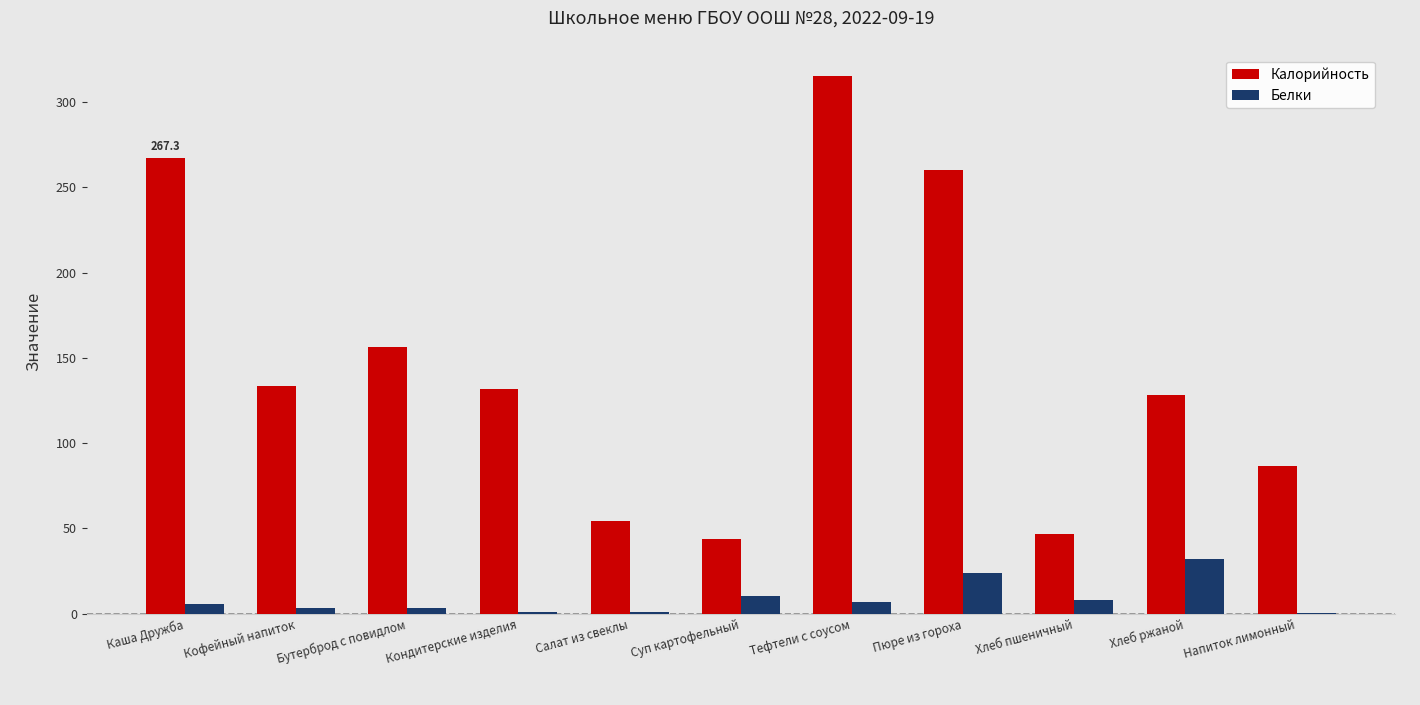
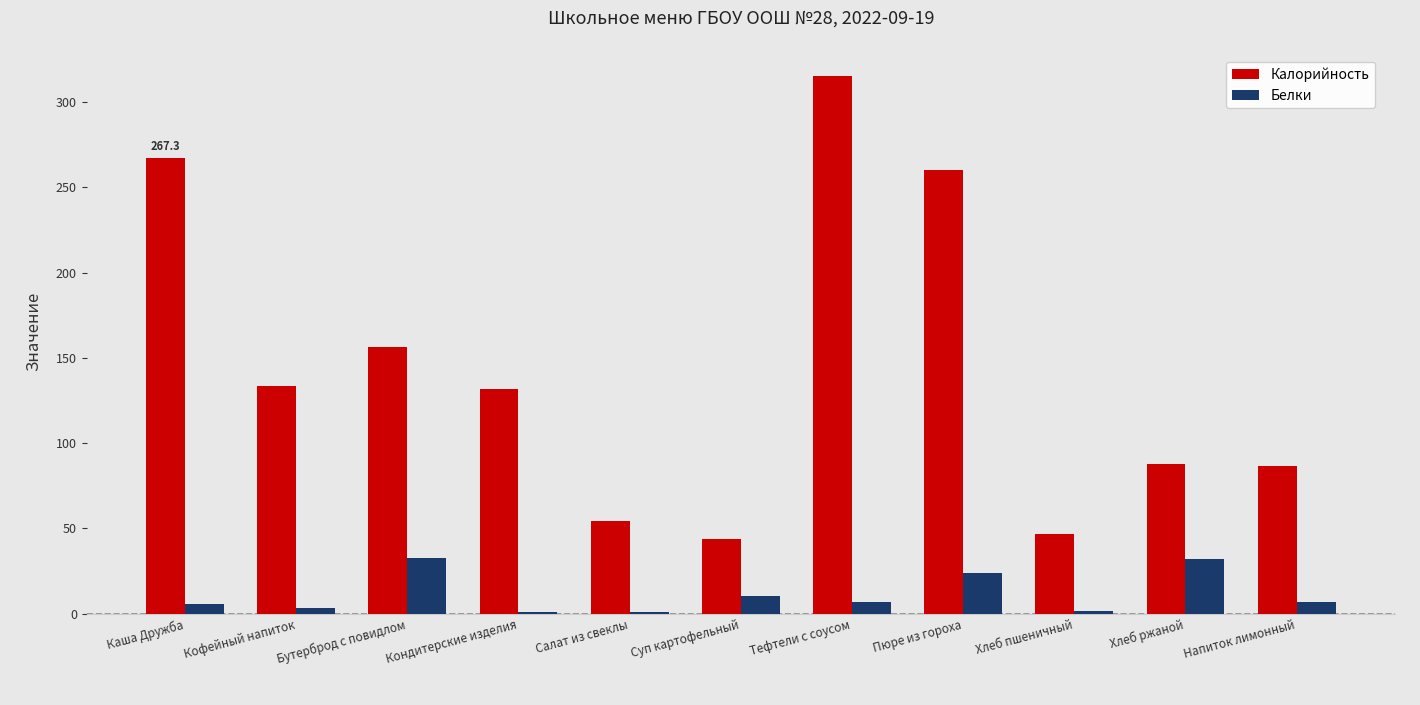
  {
    "Калорийность": {
      "Кофейный напиток": 133,
      "Бутерброд с повидлом": 156,
      "Кондитерские изделия": 132,
      "Салат из свеклы": 54,
      "Суп картофельный": 44,
      "Тефтели с соусом": 315,
      "Пюре из гороха": 260,
      "Хлеб пшеничный": 47,
-     "Хлеб ржаной": 128,
+     "Хлеб ржаной": 88,
      "Напиток лимонный": 86
    },
    "Белки": {
      "Каша Дружба": 5,
      "Кофейный напиток": 3,
-     "Бутерброд с повидлом": 3,
+     "Бутерброд с повидлом": 33,
      "Суп картофельный": 10,
      "Тефтели с соусом": 7,
      "Пюре из гороха": 24,
-     "Хлеб пшеничный": 8,
+     "Хлеб пшеничный": 2,
      "Хлеб ржаной": 32,
-     "Напиток лимонный": 0
+     "Напиток лимонный": 7
    }
  }
